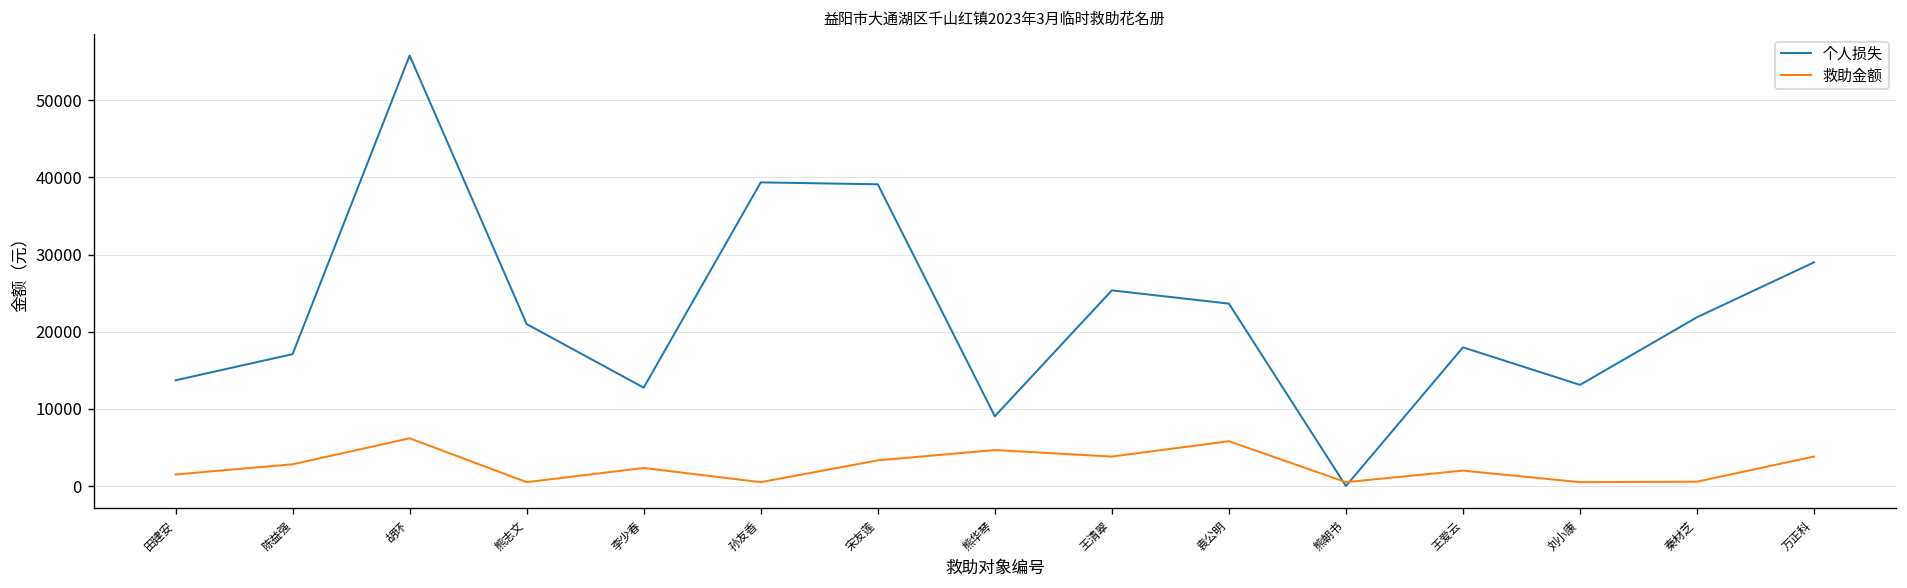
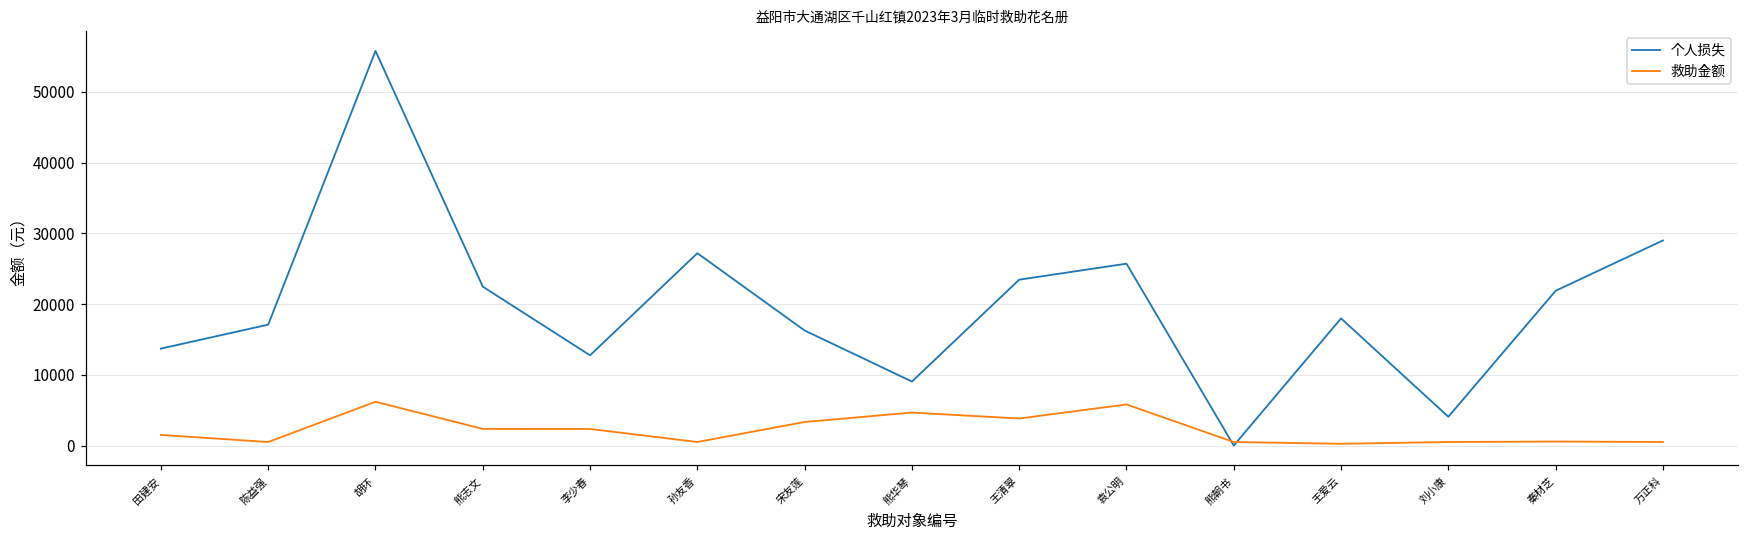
  {
    "个人损失": {
      "田建安": 14000,
      "陈益强": 17000,
      "胡环": 56000,
-     "熊志文": 21000,
+     "熊志文": 22000,
      "李少春": 13000,
-     "孙友香": 39000,
-     "宋友莲": 39000,
+     "孙友香": 27000,
+     "宋友莲": 16000,
      "熊华琴": 9000,
-     "王清翠": 25000,
-     "袁公明": 24000,
+     "王清翠": 23000,
+     "袁公明": 26000,
      "熊朝书": 0,
      "王爱云": 18000,
-     "刘小康": 13000,
+     "刘小康": 4000,
      "秦材芝": 22000,
      "万正科": 29000
    },
    "救助金额": {
      "田建安": 2000,
-     "陈益强": 3000,
+     "陈益强": 1000,
      "胡环": 6000,
-     "熊志文": 1000,
+     "熊志文": 2000,
      "李少春": 2000,
      "孙友香": 1000,
      "宋友莲": 3000,
      "熊华琴": 5000,
      "王清翠": 4000,
      "袁公明": 6000,
      "熊朝书": 1000,
-     "王爱云": 2000,
+     "王爱云": 0,
      "刘小康": 1000,
      "秦材芝": 1000,
-     "万正科": 4000
+     "万正科": 1000
    }
  }
